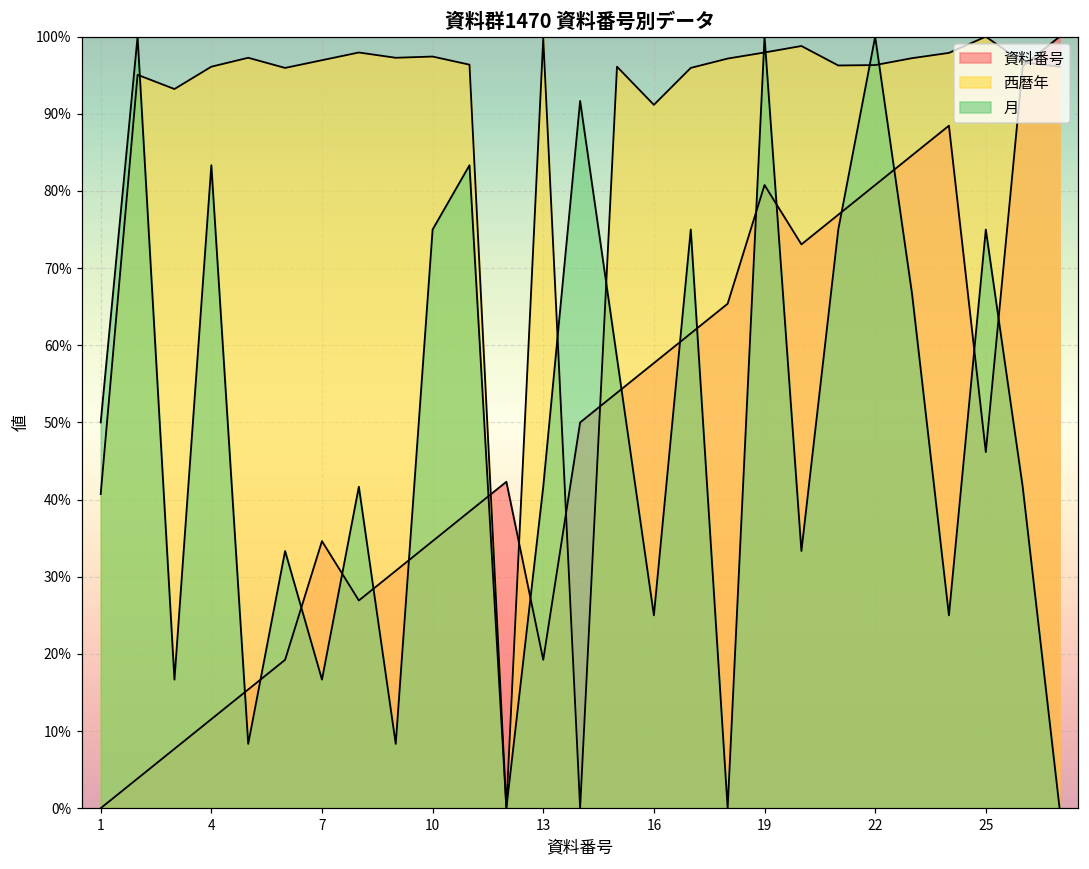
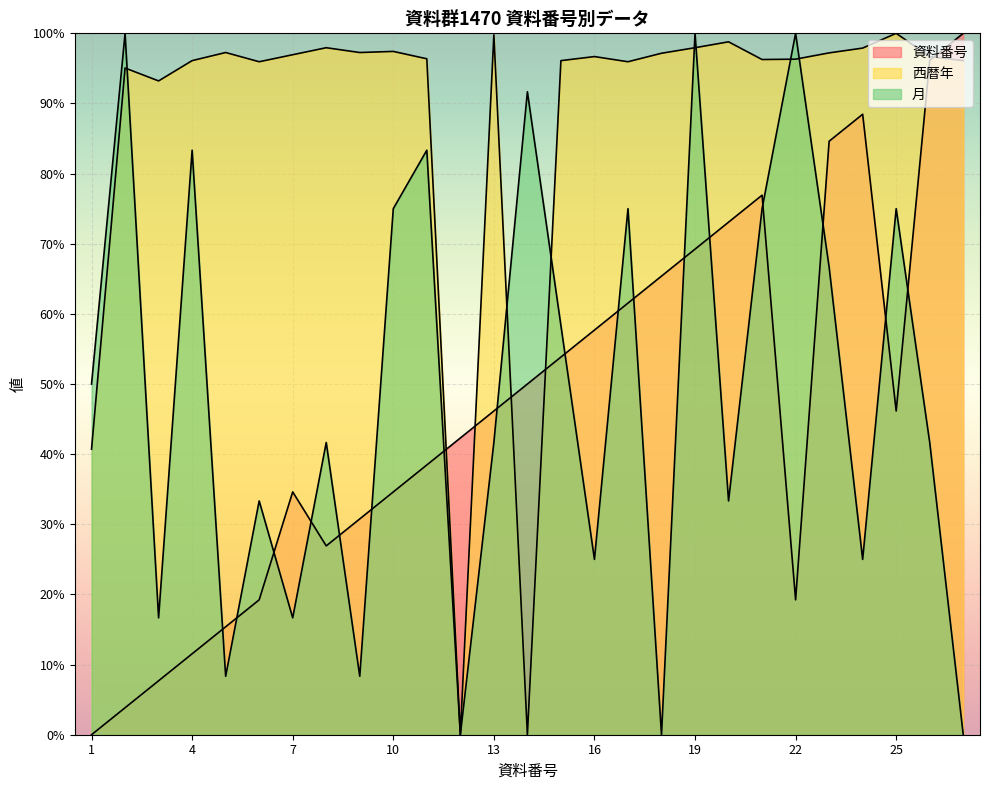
  {
    "資料番号": {
      "1": "0%",
      "4": "12%",
      "7": "35%",
      "10": "35%",
-     "13": "19%",
+     "13": "46%",
      "16": "58%",
-     "19": "81%",
-     "22": "81%",
+     "19": "69%",
+     "22": "19%",
      "25": "46%"
    },
    "西暦年": {
      "1": "41%",
      "4": "96%",
      "7": "97%",
      "10": "97%",
      "13": "100%",
-     "16": "91%",
+     "16": "97%",
      "19": "98%",
      "22": "96%",
      "25": "100%"
    },
    "月": {
      "1": "50%",
      "4": "83%",
      "7": "17%",
      "10": "75%",
      "13": "42%",
      "16": "25%",
      "19": "100%",
      "22": "100%",
      "25": "75%"
    }
  }
